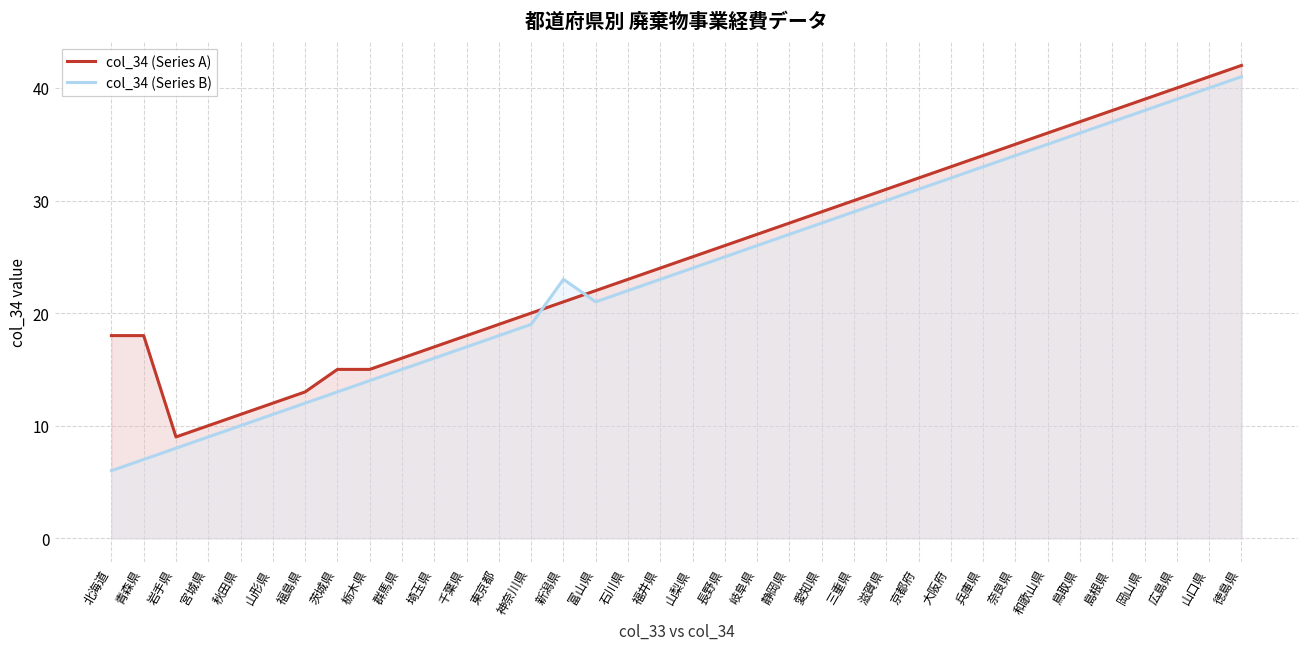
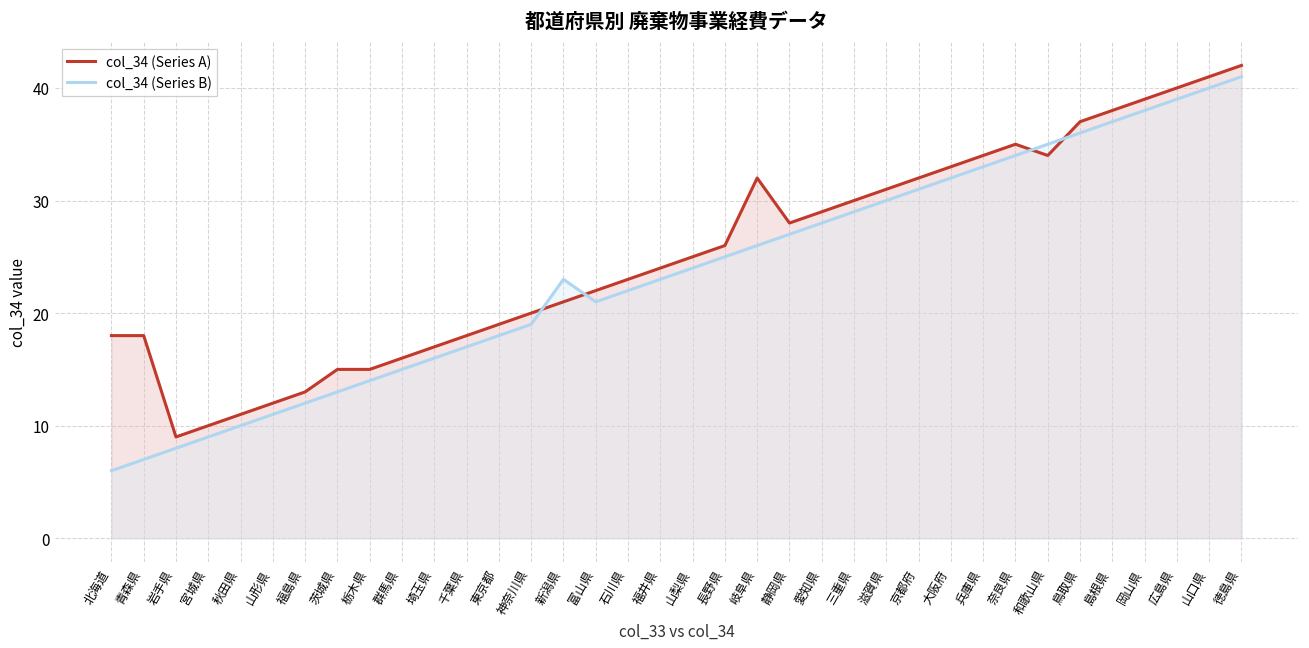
  {
    "col_34 (Series A)": {
      "北海道": 18,
      "青森県": 18,
      "岩手県": 9,
      "宮城県": 10,
      "秋田県": 11,
      "山形県": 12,
      "福島県": 13,
      "茨城県": 15,
      "栃木県": 15,
      "群馬県": 16,
      "埼玉県": 17,
      "千葉県": 18,
      "東京都": 19,
      "神奈川県": 20,
      "新潟県": 21,
      "富山県": 22,
      "石川県": 23,
      "福井県": 24,
      "山梨県": 25,
      "長野県": 26,
-     "岐阜県": 27,
+     "岐阜県": 32,
      "静岡県": 28,
      "愛知県": 29,
      "三重県": 30,
      "滋賀県": 31,
      "京都府": 32,
      "大阪府": 33,
      "兵庫県": 34,
      "奈良県": 35,
-     "和歌山県": 36,
+     "和歌山県": 34,
      "鳥取県": 37,
      "島根県": 38,
      "岡山県": 39,
      "広島県": 40,
      "山口県": 41,
      "徳島県": 42
    },
    "col_34 (Series B)": {
      "北海道": 6,
      "青森県": 7,
      "岩手県": 8,
      "宮城県": 9,
      "秋田県": 10,
      "山形県": 11,
      "福島県": 12,
      "茨城県": 13,
      "栃木県": 14,
      "群馬県": 15,
      "埼玉県": 16,
      "千葉県": 17,
      "東京都": 18,
      "神奈川県": 19,
      "新潟県": 23,
      "富山県": 21,
      "石川県": 22,
      "福井県": 23,
      "山梨県": 24,
      "長野県": 25,
      "岐阜県": 26,
      "静岡県": 27,
      "愛知県": 28,
      "三重県": 29,
      "滋賀県": 30,
      "京都府": 31,
      "大阪府": 32,
      "兵庫県": 33,
      "奈良県": 34,
      "和歌山県": 35,
      "鳥取県": 36,
      "島根県": 37,
      "岡山県": 38,
      "広島県": 39,
      "山口県": 40,
      "徳島県": 41
    }
  }
